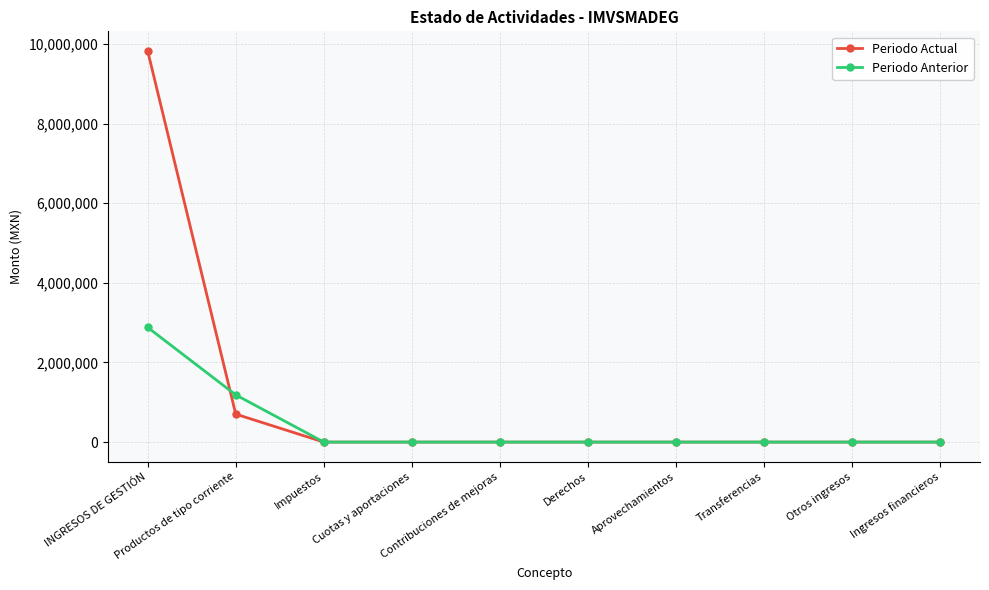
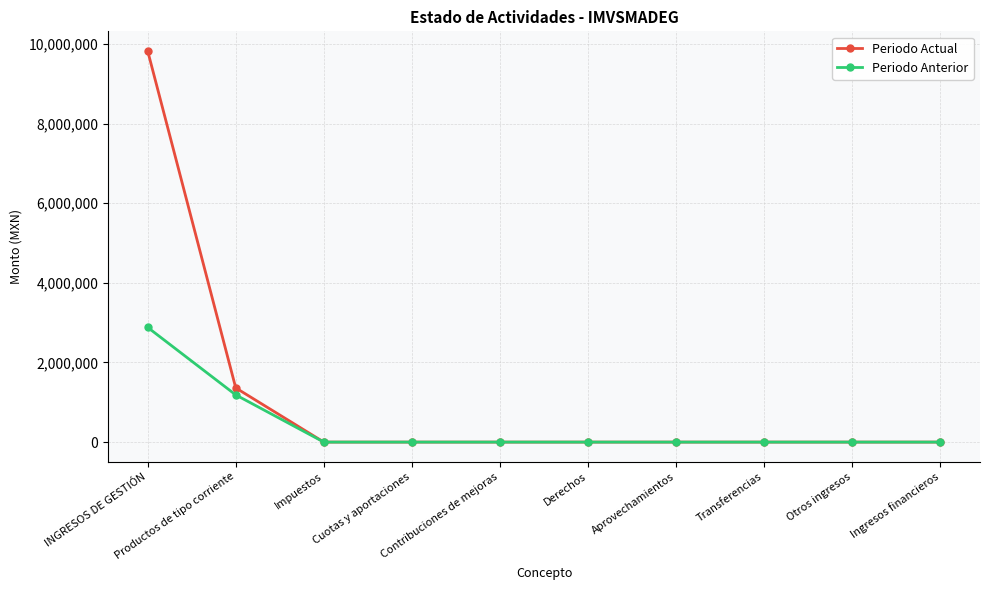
  {
    "Periodo Actual": {
      "INGRESOS DE GESTIÓN": "9,800,000",
-     "Productos de tipo corriente": "700,000"
+     "Productos de tipo corriente": "1,400,000"
    },
    "Periodo Anterior": {
      "INGRESOS DE GESTIÓN": "2,900,000",
      "Productos de tipo corriente": "1,200,000"
    }
  }
